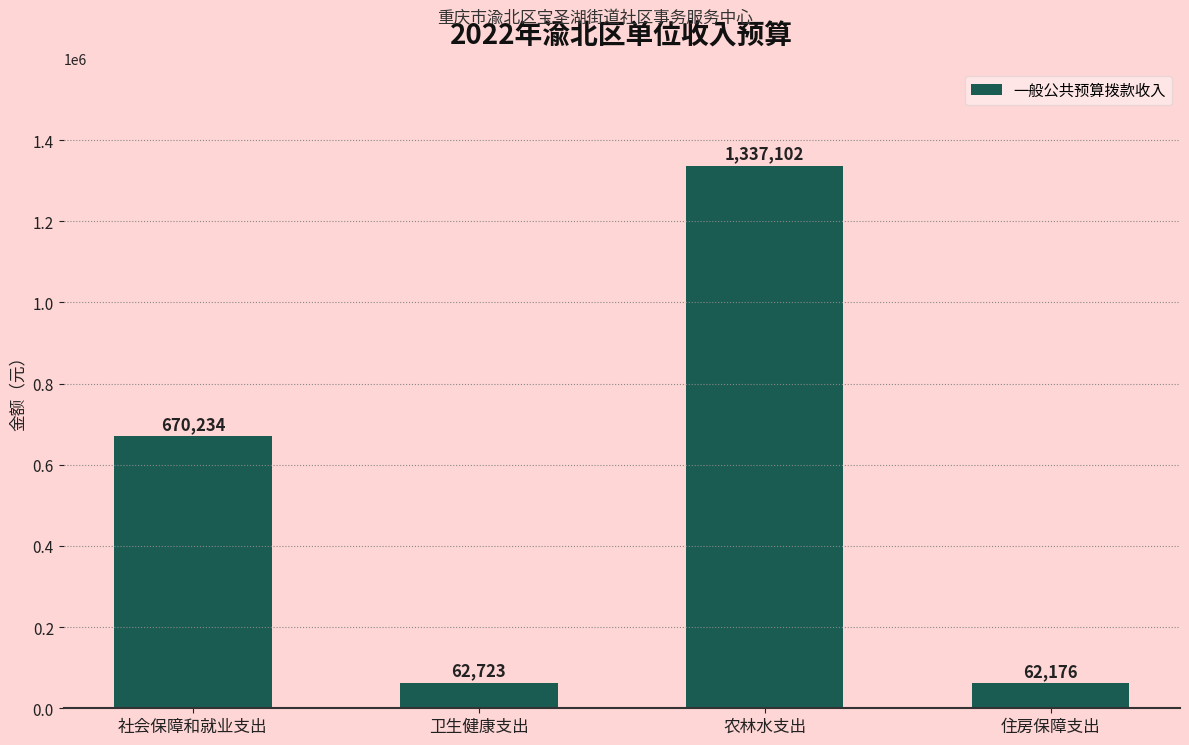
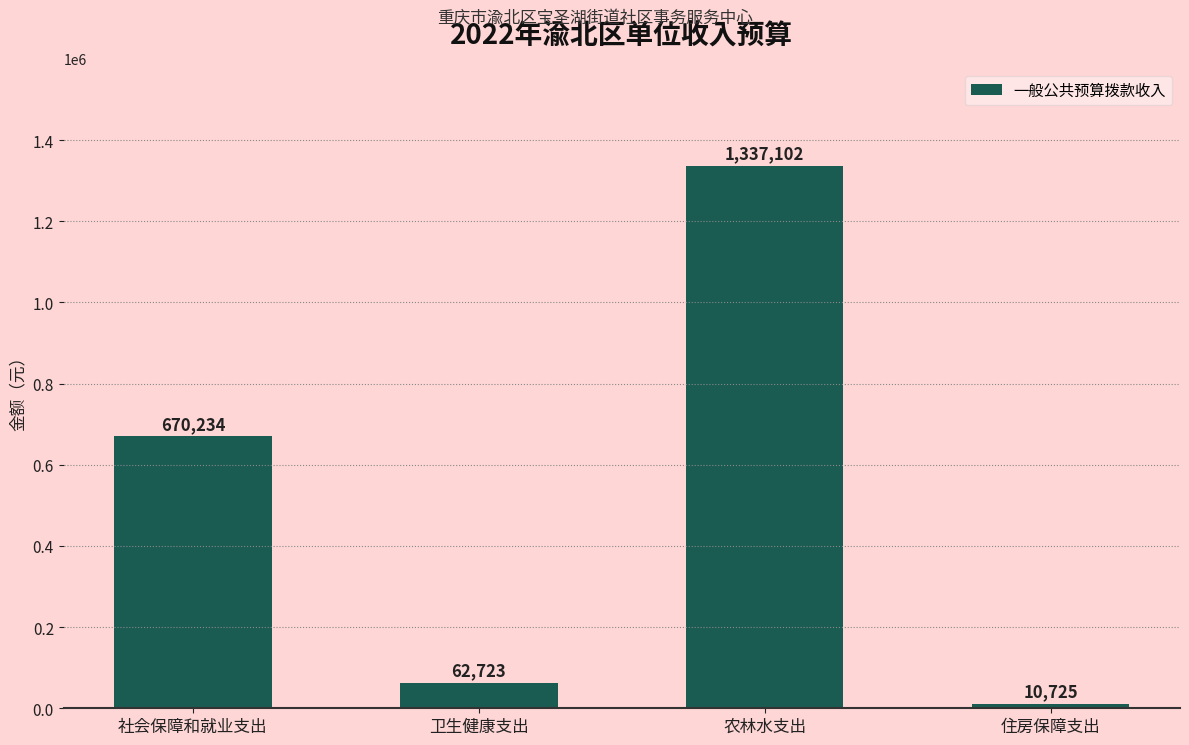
  {
    "社会保障和就业支出": "670,234",
    "卫生健康支出": "62,723",
    "农林水支出": "1,337,102",
-   "住房保障支出": "62,176"
+   "住房保障支出": "10,725"
  }
